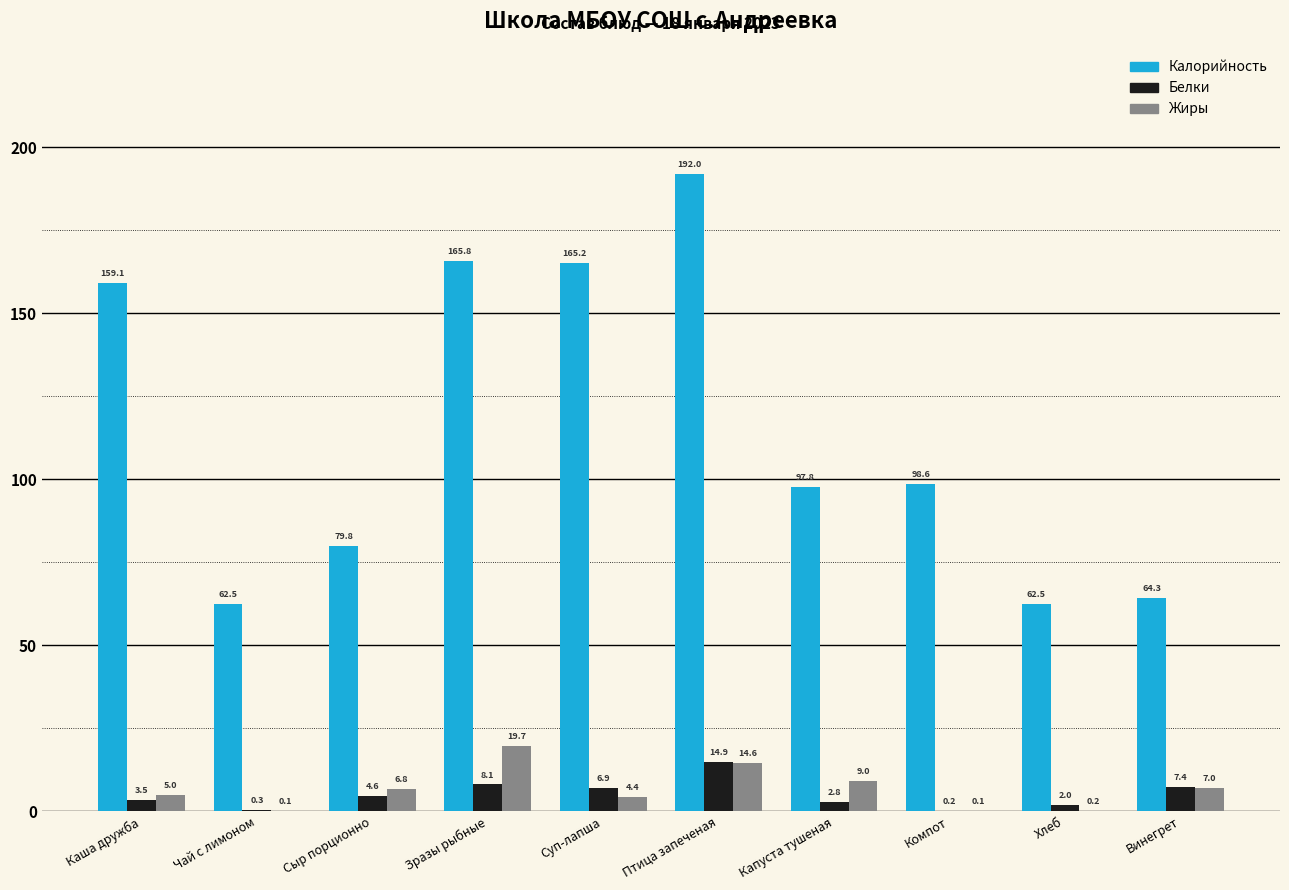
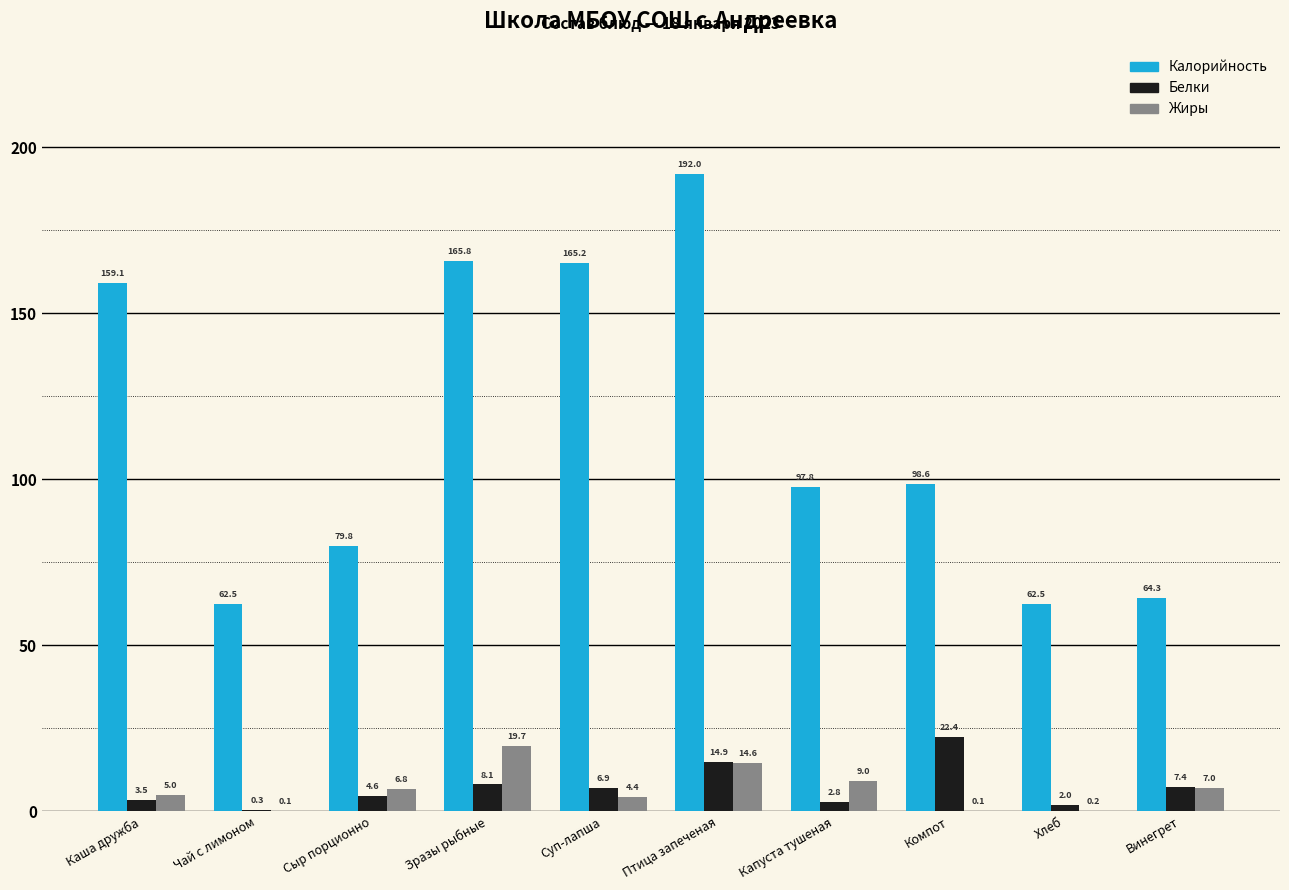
  {
    "Калорийность": {
      "Каша дружба": 159.1,
      "Чай с лимоном": 62.5,
      "Сыр порционно": 79.8,
      "Зразы рыбные": 165.8,
      "Суп-лапша": 165.2,
      "Птица запеченая": 192.0,
      "Капуста тушеная": 97.8,
      "Компот": 98.6,
      "Хлеб": 62.5,
      "Винегрет": 64.3
    },
    "Белки": {
      "Каша дружба": 3.5,
      "Чай с лимоном": 0.3,
      "Сыр порционно": 4.6,
      "Зразы рыбные": 8.1,
      "Суп-лапша": 6.9,
      "Птица запеченая": 14.9,
      "Капуста тушеная": 2.8,
-     "Компот": 0.2,
+     "Компот": 22.4,
      "Хлеб": 2.0,
      "Винегрет": 7.4
    },
    "Жиры": {
      "Каша дружба": 5.0,
      "Чай с лимоном": 0.1,
      "Сыр порционно": 6.8,
      "Зразы рыбные": 19.7,
      "Суп-лапша": 4.4,
      "Птица запеченая": 14.6,
      "Капуста тушеная": 9.0,
      "Компот": 0.1,
      "Хлеб": 0.2,
      "Винегрет": 7.0
    }
  }
